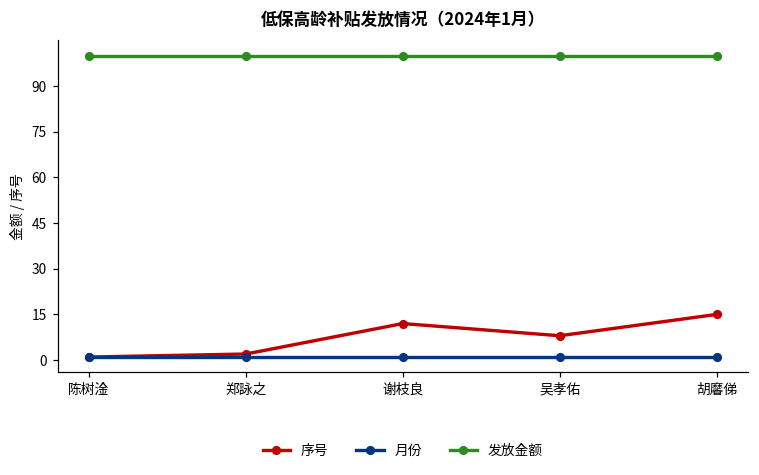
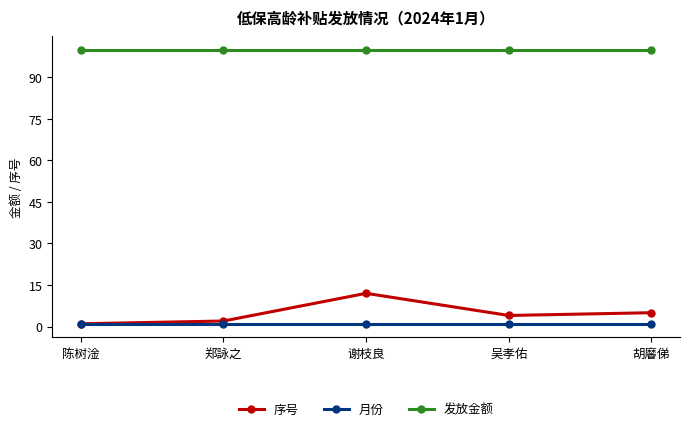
  {
    "序号": {
      "郑詠之": 2,
      "谢枝良": 12,
-     "吴孝佑": 8,
-     "胡黁俤": 15
+     "吴孝佑": 4,
+     "胡黁俤": 5
    },
    "月份": {
      "郑詠之": 1,
      "谢枝良": 1,
      "吴孝佑": 1,
      "胡黁俤": 1
    },
    "发放金额": {
      "陈树淦": 100,
      "郑詠之": 100,
      "谢枝良": 100,
      "吴孝佑": 100,
      "胡黁俤": 100
    }
  }
